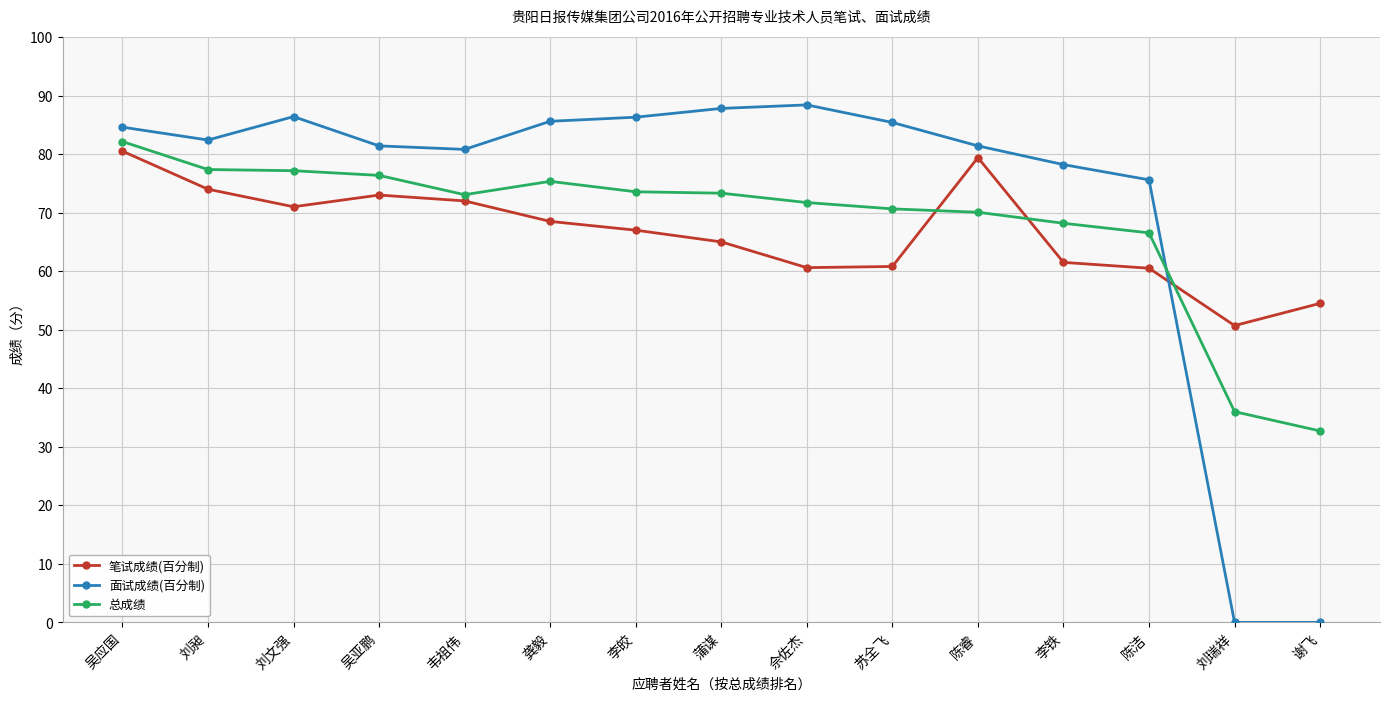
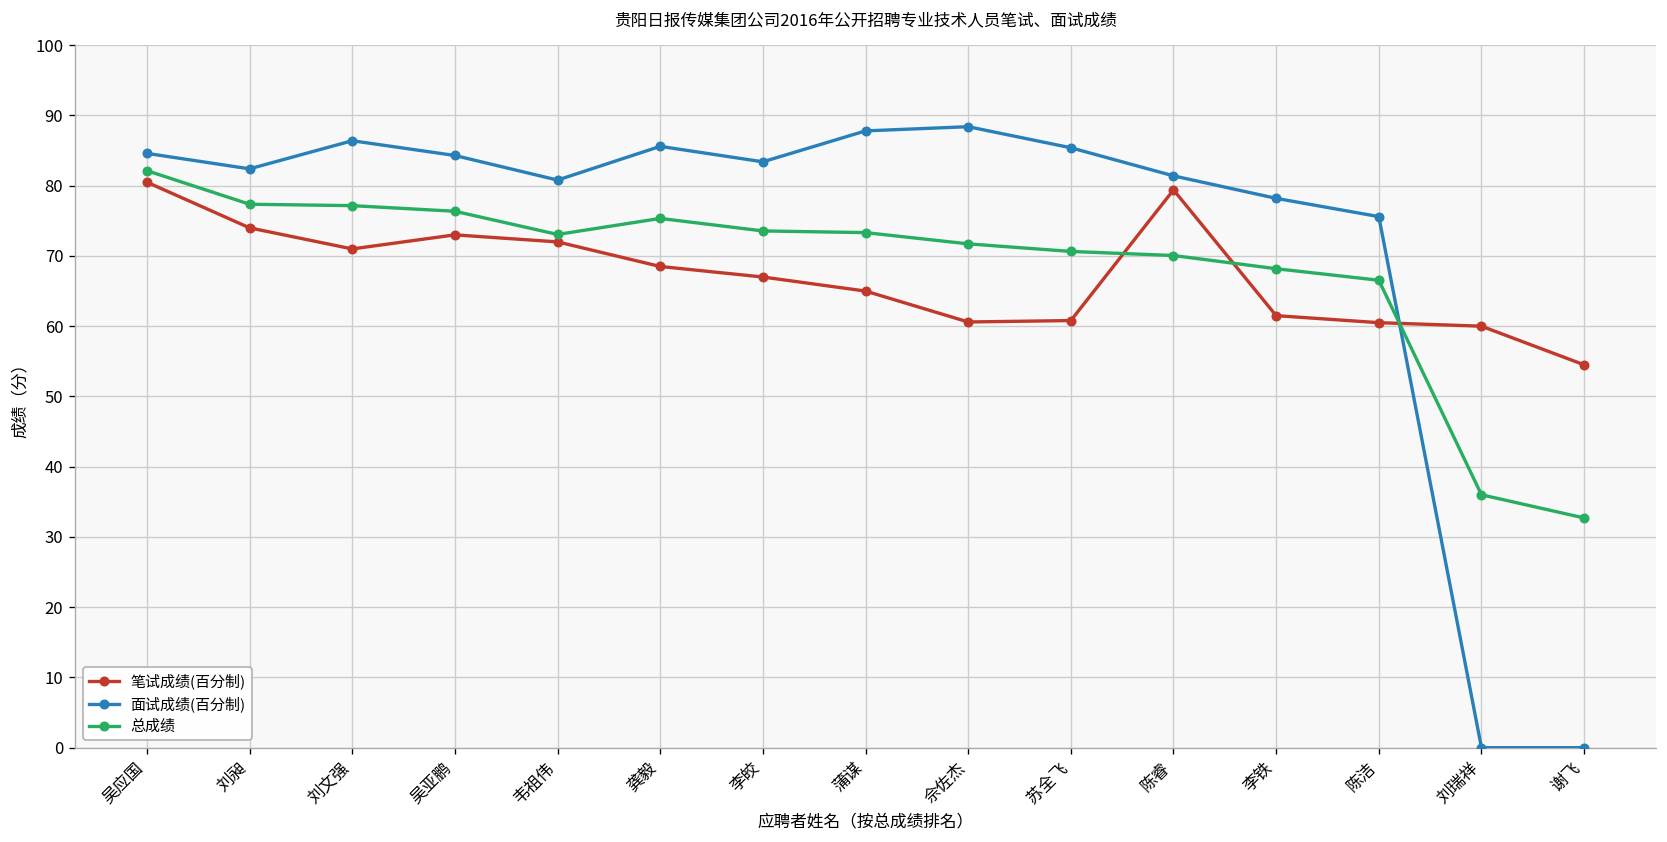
  {
    "笔试成绩(百分制)": {
      "吴应国": 81,
      "刘昶": 74,
      "刘文强": 71,
      "吴亚鹏": 73,
      "韦祖伟": 72,
      "龚毅": 69,
      "李皎": 67,
      "蒲谋": 65,
      "佘佐杰": 61,
      "苏全飞": 61,
      "陈睿": 79,
      "李铁": 62,
      "陈洁": 61,
-     "刘瑞祥": 51,
+     "刘瑞祥": 60,
      "谢飞": 55
    },
    "面试成绩(百分制)": {
      "吴应国": 85,
      "刘昶": 82,
      "刘文强": 86,
-     "吴亚鹏": 81,
+     "吴亚鹏": 84,
      "韦祖伟": 81,
      "龚毅": 86,
-     "李皎": 86,
+     "李皎": 83,
      "蒲谋": 88,
      "佘佐杰": 88,
      "苏全飞": 85,
      "陈睿": 81,
      "李铁": 78,
      "陈洁": 76,
      "刘瑞祥": 0,
      "谢飞": 0
    },
    "总成绩": {
      "吴应国": 82,
      "刘昶": 77,
      "刘文强": 77,
      "吴亚鹏": 76,
      "韦祖伟": 73,
      "龚毅": 75,
      "李皎": 74,
      "蒲谋": 73,
      "佘佐杰": 72,
      "苏全飞": 71,
      "陈睿": 70,
      "李铁": 68,
      "陈洁": 67,
      "刘瑞祥": 36,
      "谢飞": 33
    }
  }
